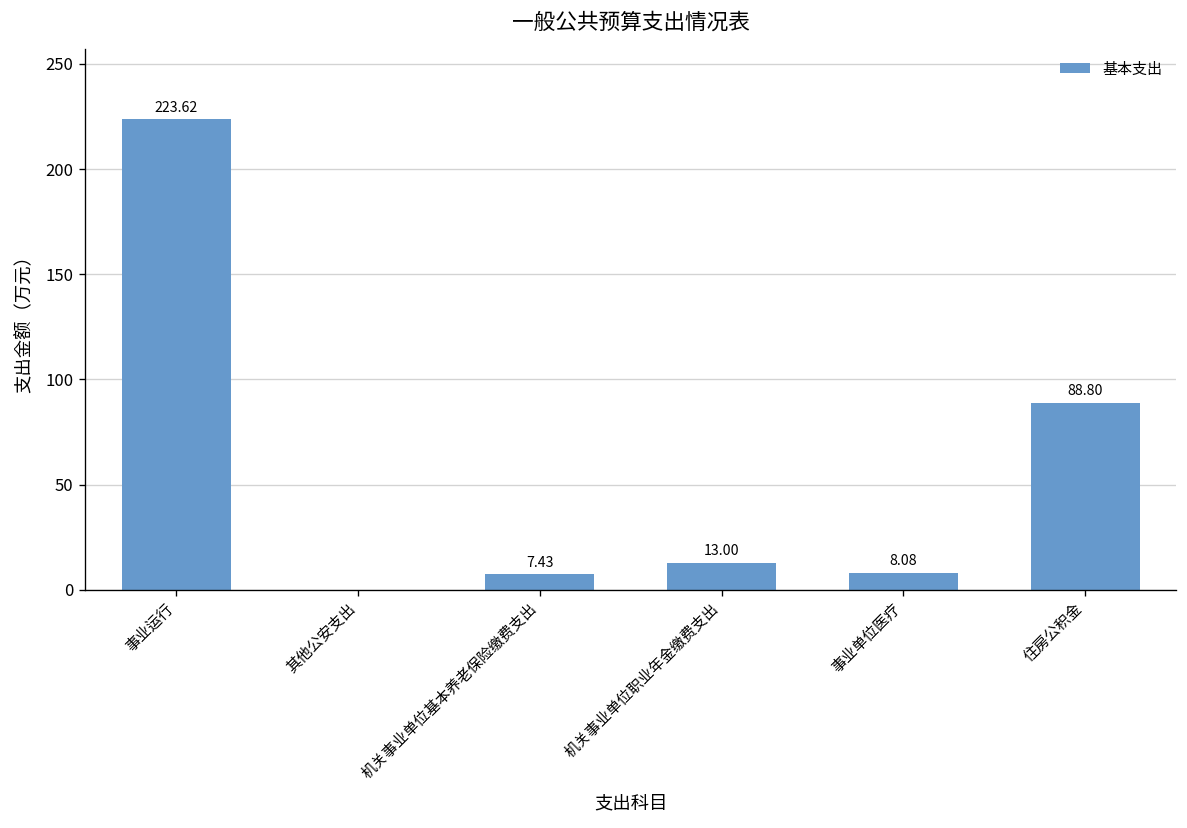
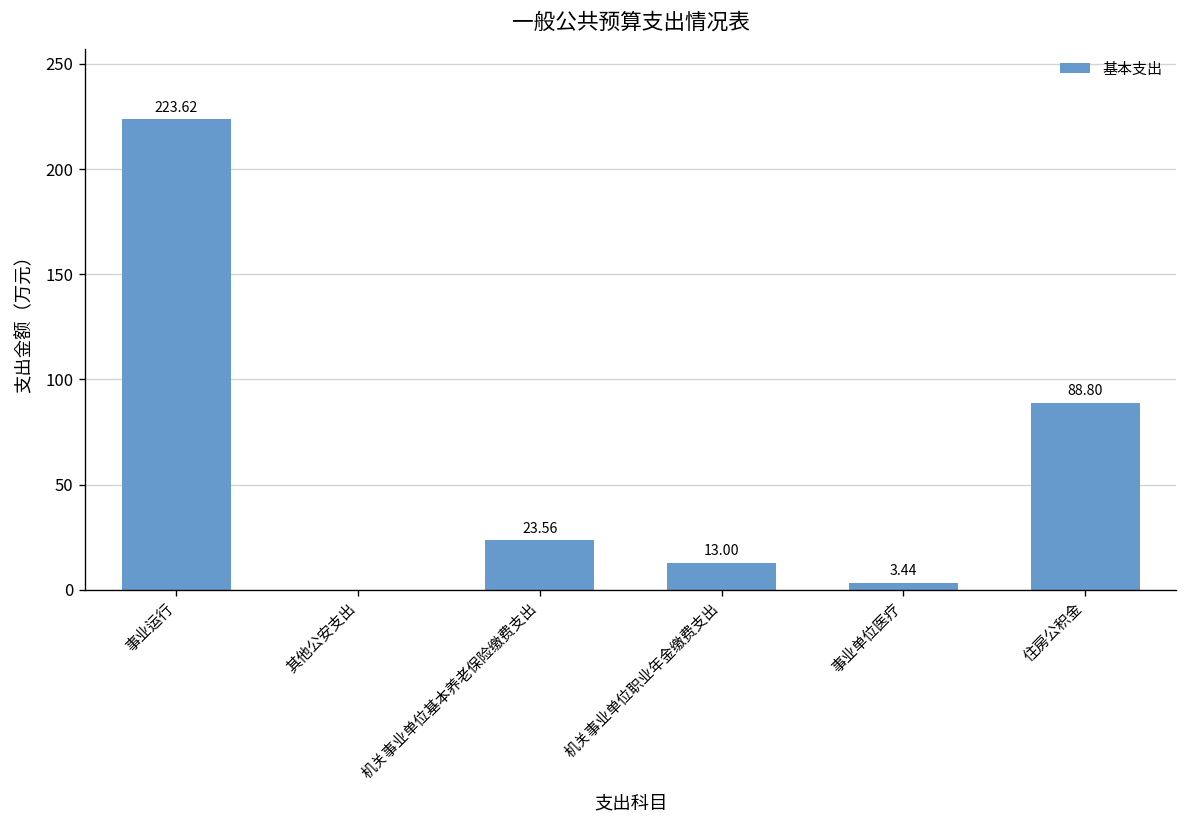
  {
    "事业运行": 223.62,
-   "机关事业单位基本养老保险缴费支出": 7.43,
+   "机关事业单位基本养老保险缴费支出": 23.56,
    "机关事业单位职业年金缴费支出": 13.00,
-   "事业单位医疗": 8.08,
+   "事业单位医疗": 3.44,
    "住房公积金": 88.80
  }
